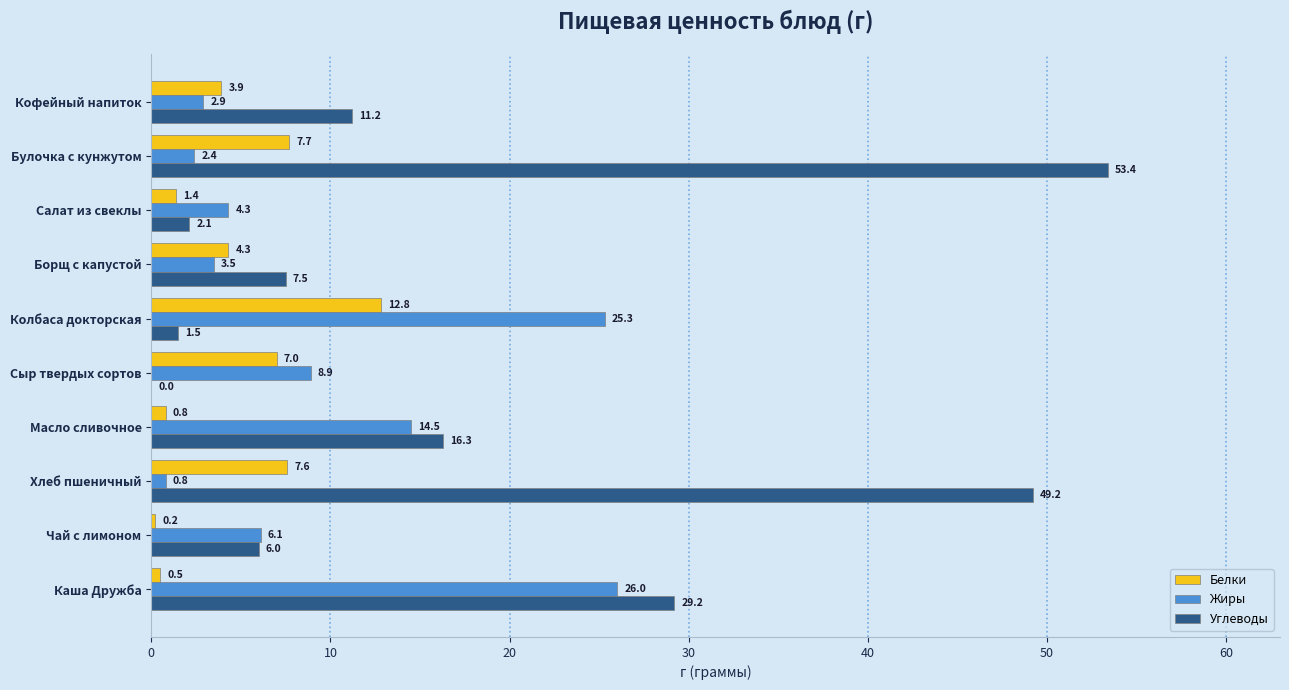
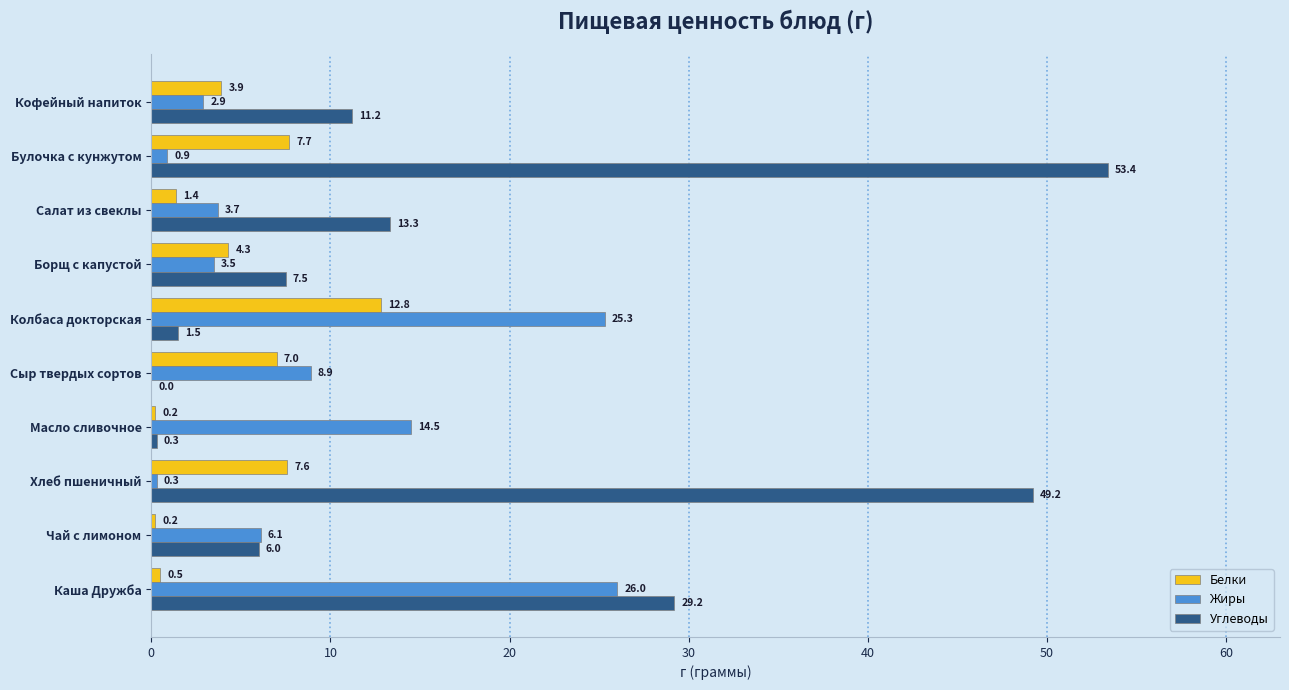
  {
    "Белки": {
      "Кофейный напиток": 3.9,
      "Булочка с кунжутом": 7.7,
      "Салат из свеклы": 1.4,
      "Борщ с капустой": 4.3,
      "Колбаса докторская": 12.8,
      "Сыр твердых сортов": 7.0,
-     "Масло сливочное": 0.8,
+     "Масло сливочное": 0.2,
      "Хлеб пшеничный": 7.6,
      "Чай с лимоном": 0.2,
      "Каша Дружба": 0.5
    },
    "Жиры": {
      "Кофейный напиток": 2.9,
-     "Булочка с кунжутом": 2.4,
-     "Салат из свеклы": 4.3,
+     "Булочка с кунжутом": 0.9,
+     "Салат из свеклы": 3.7,
      "Борщ с капустой": 3.5,
      "Колбаса докторская": 25.3,
      "Сыр твердых сортов": 8.9,
      "Масло сливочное": 14.5,
-     "Хлеб пшеничный": 0.8,
+     "Хлеб пшеничный": 0.3,
      "Чай с лимоном": 6.1,
      "Каша Дружба": 26.0
    },
    "Углеводы": {
      "Кофейный напиток": 11.2,
      "Булочка с кунжутом": 53.4,
-     "Салат из свеклы": 2.1,
+     "Салат из свеклы": 13.3,
      "Борщ с капустой": 7.5,
      "Колбаса докторская": 1.5,
      "Сыр твердых сортов": 0.0,
-     "Масло сливочное": 16.3,
+     "Масло сливочное": 0.3,
      "Хлеб пшеничный": 49.2,
      "Чай с лимоном": 6.0,
      "Каша Дружба": 29.2
    }
  }
